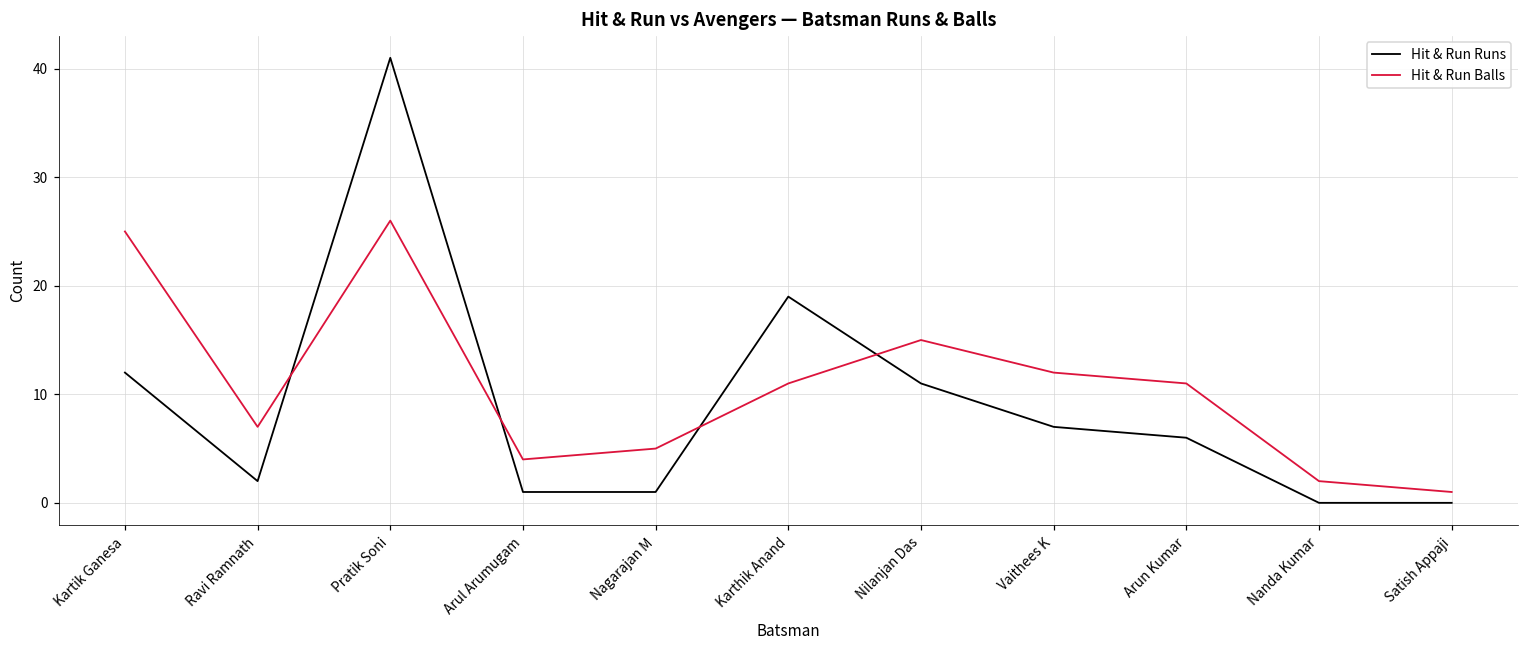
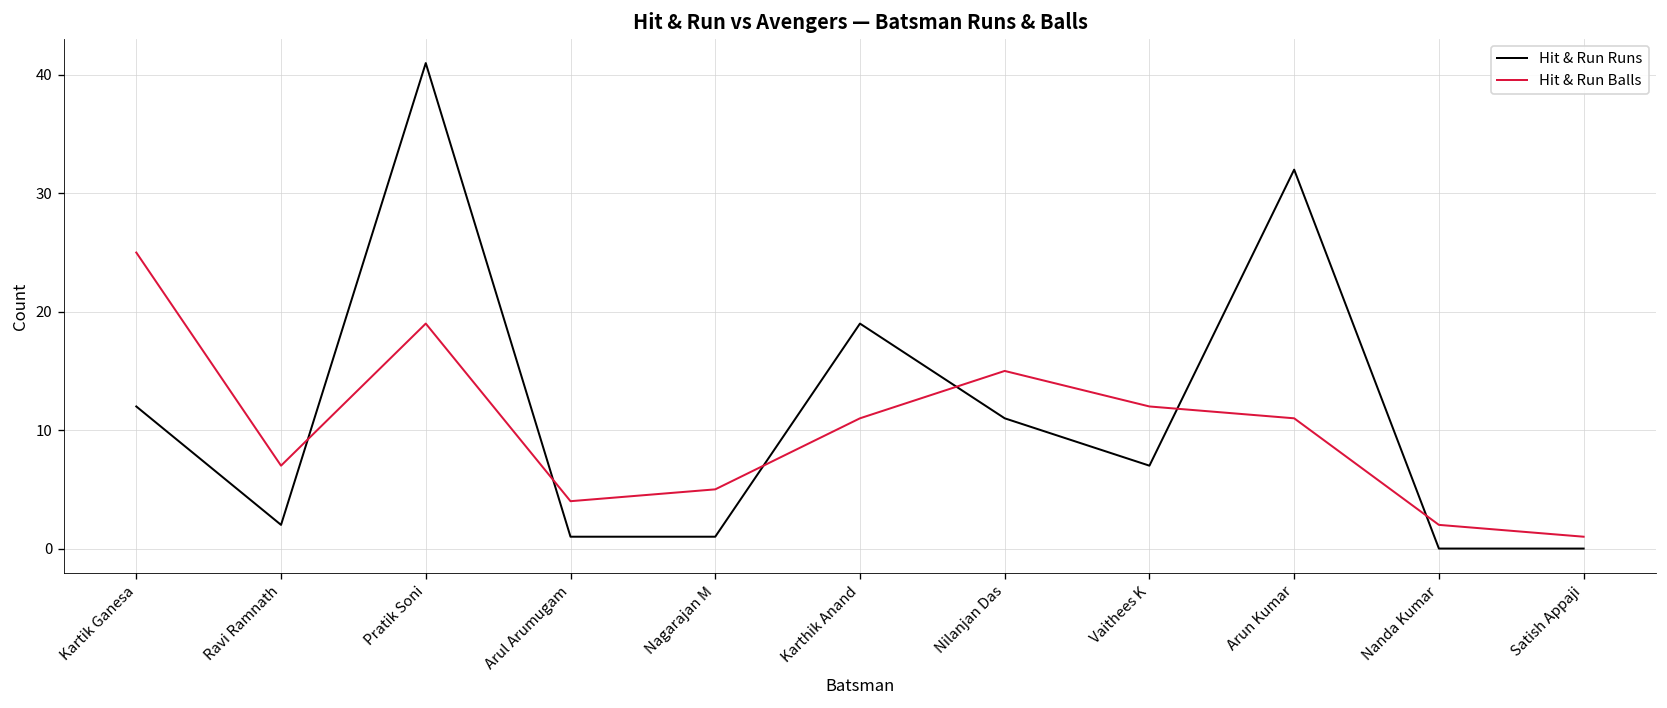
  {
    "Hit & Run Runs": {
      "Kartik Ganesa": 12,
      "Ravi Ramnath": 2,
      "Pratik Soni": 41,
      "Arul Arumugam": 1,
      "Nagarajan M": 1,
      "Karthik Anand": 19,
      "Nilanjan Das": 11,
      "Vaithees K": 7,
-     "Arun Kumar": 6,
+     "Arun Kumar": 32,
      "Nanda Kumar": 0,
      "Satish Appaji": 0
    },
    "Hit & Run Balls": {
      "Kartik Ganesa": 25,
      "Ravi Ramnath": 7,
-     "Pratik Soni": 26,
+     "Pratik Soni": 19,
      "Arul Arumugam": 4,
      "Nagarajan M": 5,
      "Karthik Anand": 11,
      "Nilanjan Das": 15,
      "Vaithees K": 12,
      "Arun Kumar": 11,
      "Nanda Kumar": 2,
      "Satish Appaji": 1
    }
  }
